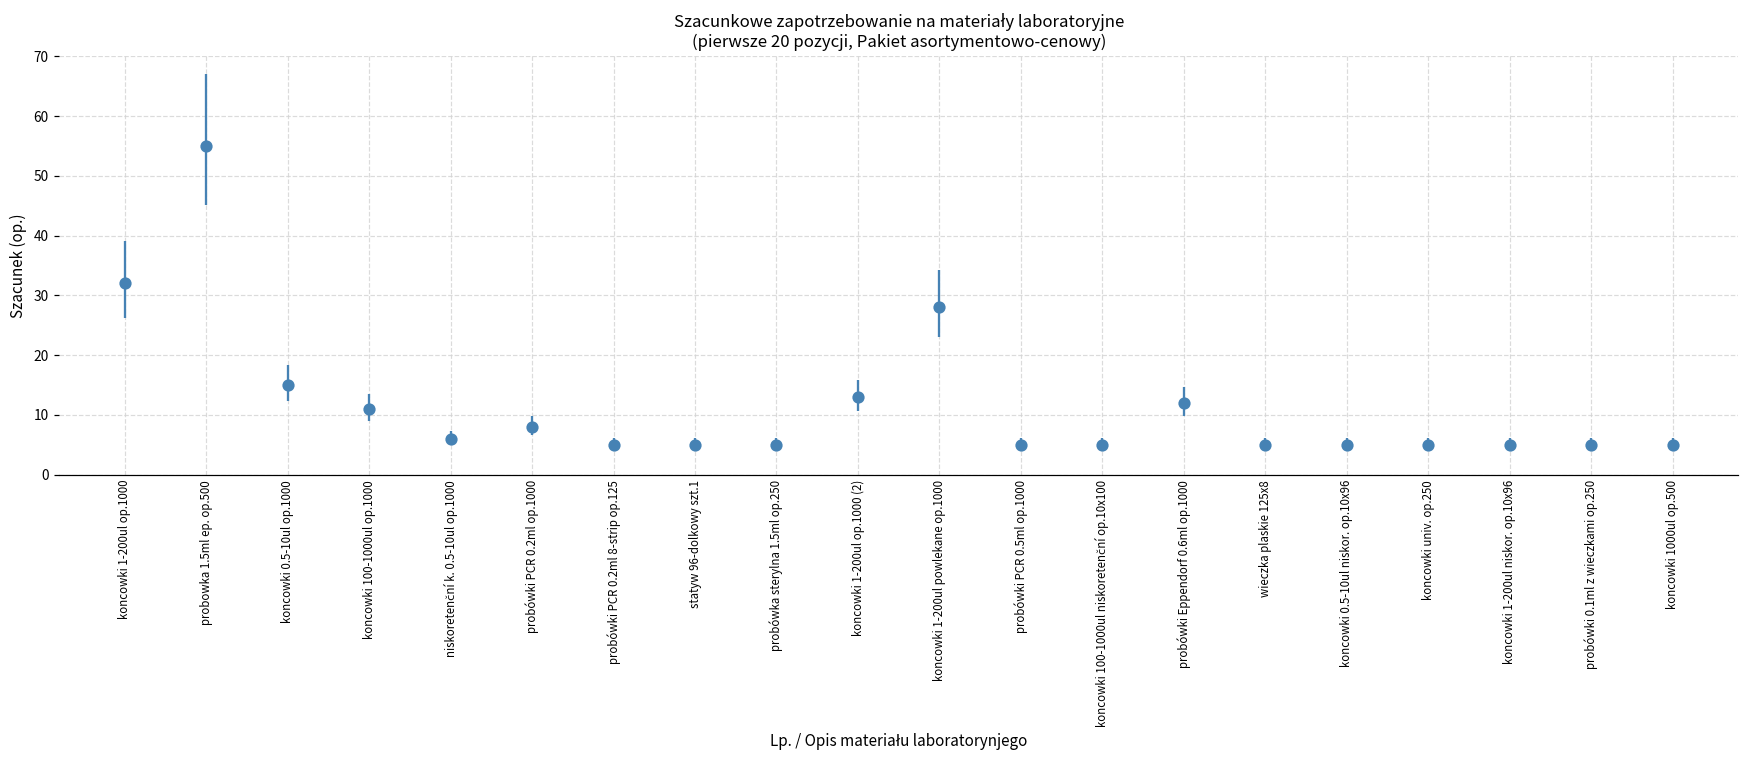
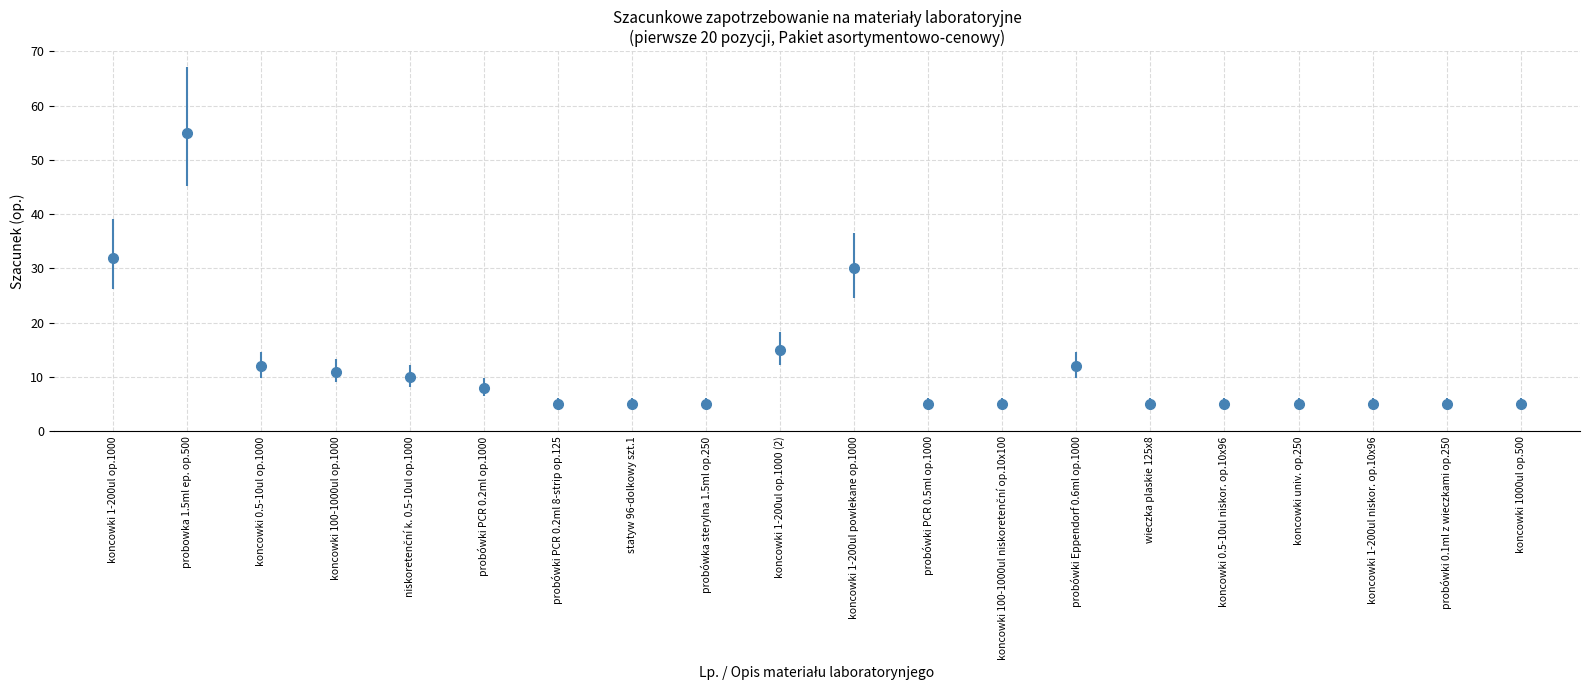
  {
    "koncowki 1-200ul op.1000": 32,
    "probowka 1.5ml ep. op.500": 55,
-   "koncowki 0.5-10ul op.1000": 15,
+   "koncowki 0.5-10ul op.1000": 12,
    "koncowki 100-1000ul op.1000": 11,
-   "niskoretenční k. 0.5-10ul op.1000": 6,
+   "niskoretenční k. 0.5-10ul op.1000": 10,
    "probówki PCR 0.2ml op.1000": 8,
    "probówki PCR 0.2ml 8-strip op.125": 5,
    "statyw 96-dolkowy szt.1": 5,
    "probówka sterylna 1.5ml op.250": 5,
-   "koncowki 1-200ul op.1000 (2)": 13,
-   "koncowki 1-200ul powlekane op.1000": 28,
+   "koncowki 1-200ul op.1000 (2)": 15,
+   "koncowki 1-200ul powlekane op.1000": 30,
    "probówki PCR 0.5ml op.1000": 5,
    "koncowki 100-1000ul niskoretenční op.10x100": 5,
    "probówki Eppendorf 0.6ml op.1000": 12,
    "wieczka plaskie 125x8": 5,
    "koncowki 0.5-10ul niskor. op.10x96": 5,
    "koncowki univ. op.250": 5,
    "koncowki 1-200ul niskor. op.10x96": 5,
    "probówki 0.1ml z wieczkami op.250": 5,
    "koncowki 1000ul op.500": 5
  }
